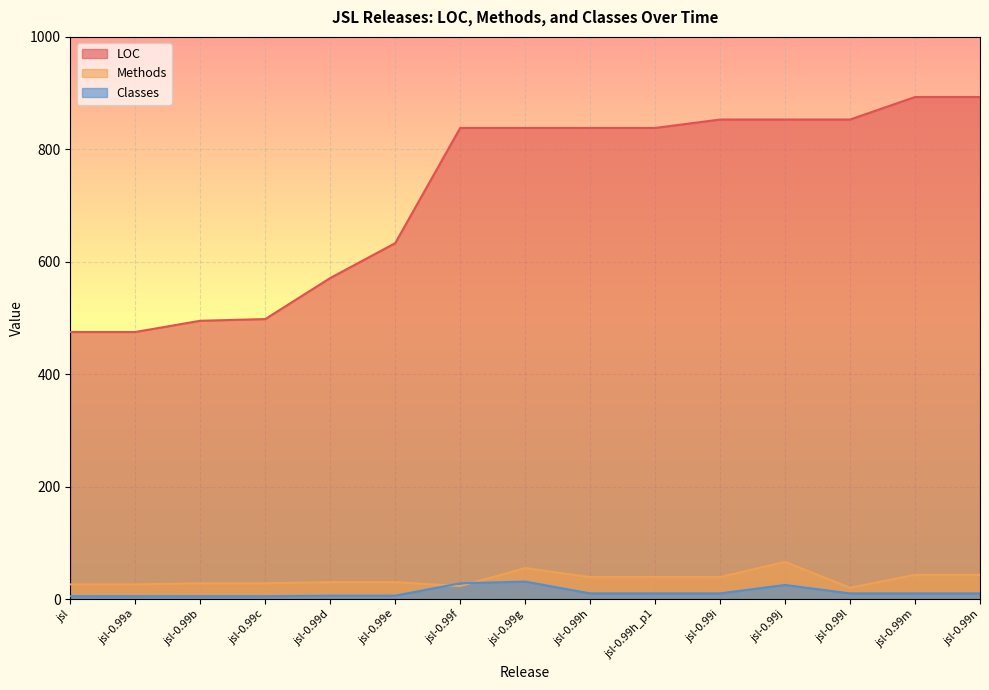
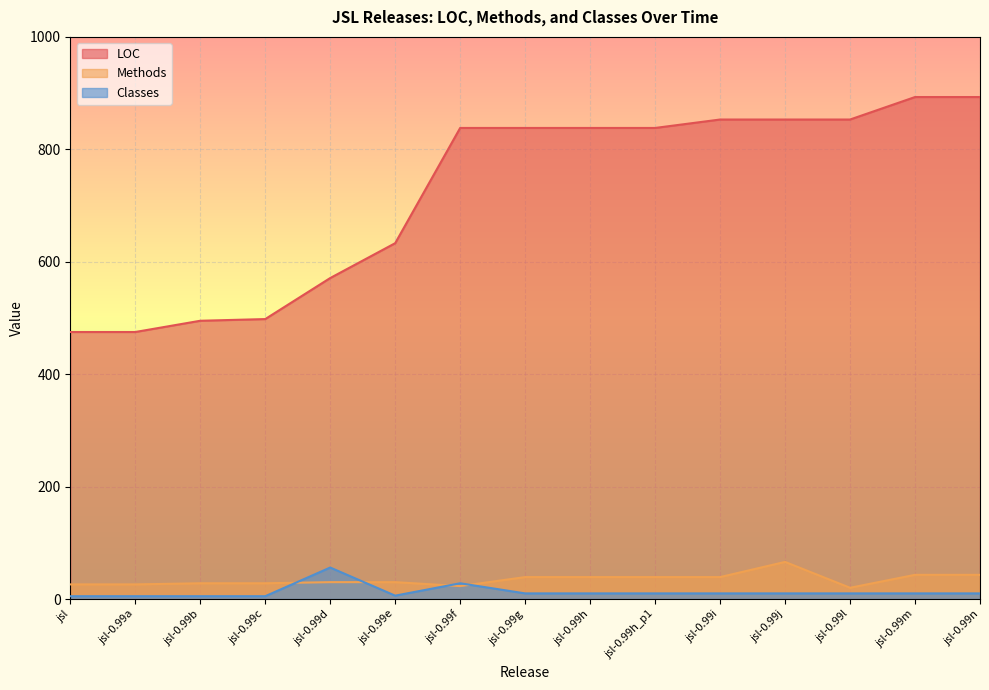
  {
    "LOC": {
      "jsl": 480,
      "jsl-0.99a": 480,
      "jsl-0.99b": 500,
      "jsl-0.99c": 500,
      "jsl-0.99d": 570,
      "jsl-0.99e": 630,
      "jsl-0.99f": 840,
      "jsl-0.99g": 840,
      "jsl-0.99h": 840,
      "jsl-0.99h_p1": 840,
      "jsl-0.99i": 850,
      "jsl-0.99j": 850,
      "jsl-0.99l": 850,
      "jsl-0.99m": 890,
      "jsl-0.99n": 890
    },
    "Methods": {
      "jsl": 30,
      "jsl-0.99a": 30,
      "jsl-0.99b": 30,
      "jsl-0.99c": 30,
      "jsl-0.99d": 30,
      "jsl-0.99e": 30,
      "jsl-0.99f": 20,
-     "jsl-0.99g": 60,
+     "jsl-0.99g": 40,
      "jsl-0.99h": 40,
      "jsl-0.99h_p1": 40,
      "jsl-0.99i": 40,
      "jsl-0.99j": 70,
      "jsl-0.99l": 20,
      "jsl-0.99m": 40,
      "jsl-0.99n": 40
    },
    "Classes": {
      "jsl": 10,
      "jsl-0.99a": 10,
      "jsl-0.99b": 10,
      "jsl-0.99c": 10,
-     "jsl-0.99d": 10,
+     "jsl-0.99d": 60,
      "jsl-0.99e": 10,
      "jsl-0.99f": 30,
-     "jsl-0.99g": 30,
+     "jsl-0.99g": 10,
      "jsl-0.99h": 10,
      "jsl-0.99h_p1": 10,
      "jsl-0.99i": 10,
-     "jsl-0.99j": 30,
+     "jsl-0.99j": 10,
      "jsl-0.99l": 10,
      "jsl-0.99m": 10,
      "jsl-0.99n": 10
    }
  }
